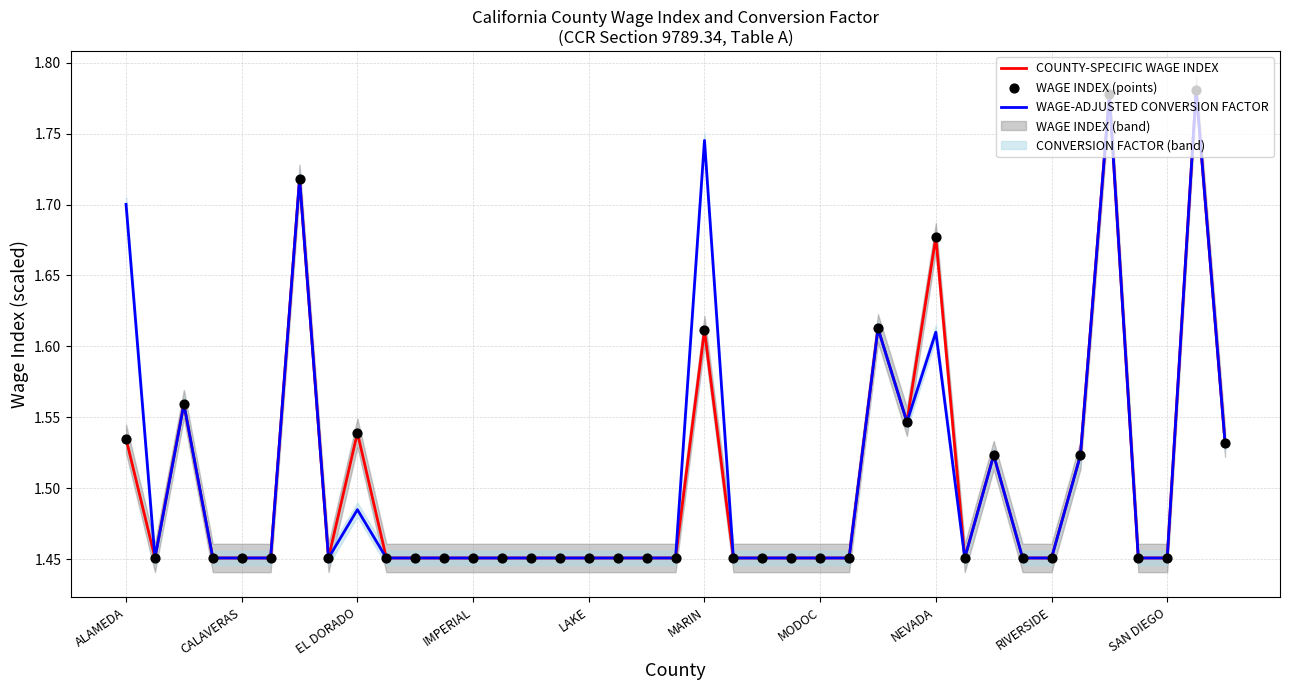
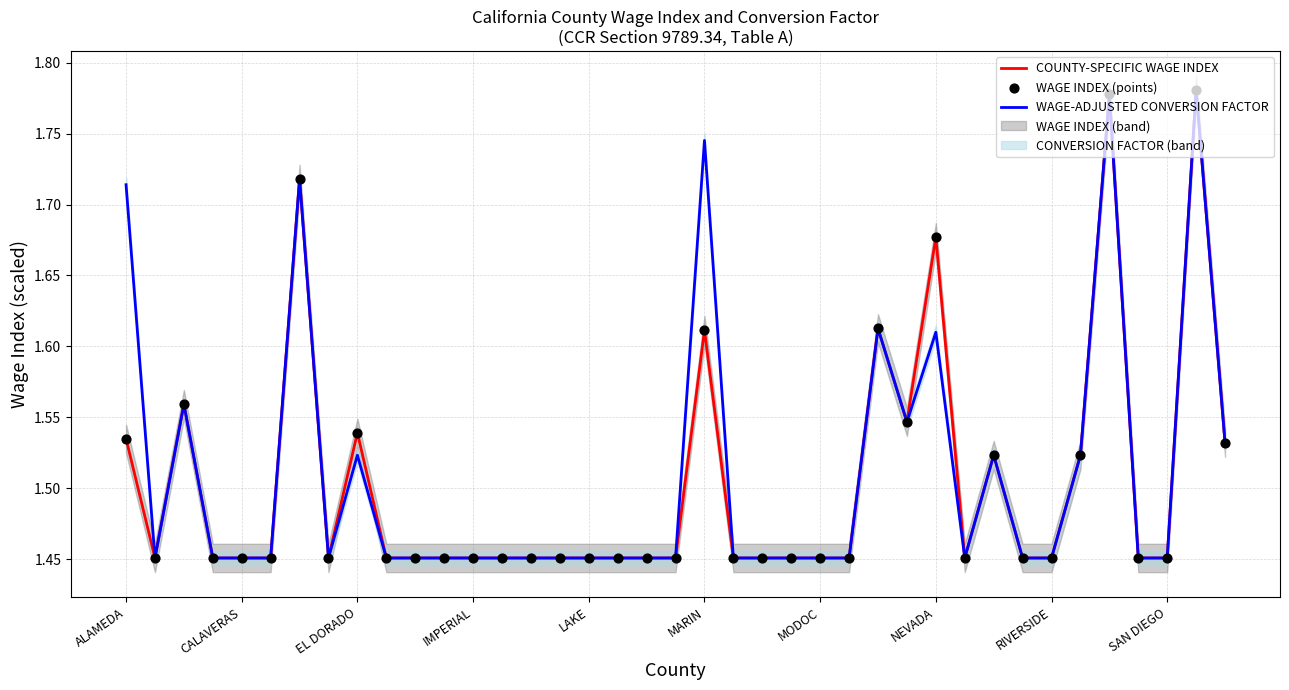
  {
    "WAGE INDEX (points)": {
      "ALAMEDA": 1.535,
      "EL DORADO": 1.539,
      "MARIN": 1.612,
      "NEVADA": 1.677
    },
    "WAGE-ADJUSTED CONVERSION FACTOR": {
-     "ALAMEDA": 1.700,
-     "EL DORADO": 1.485,
+     "ALAMEDA": 1.714,
+     "EL DORADO": 1.523,
      "MARIN": 1.745,
      "NEVADA": 1.610
    }
  }
